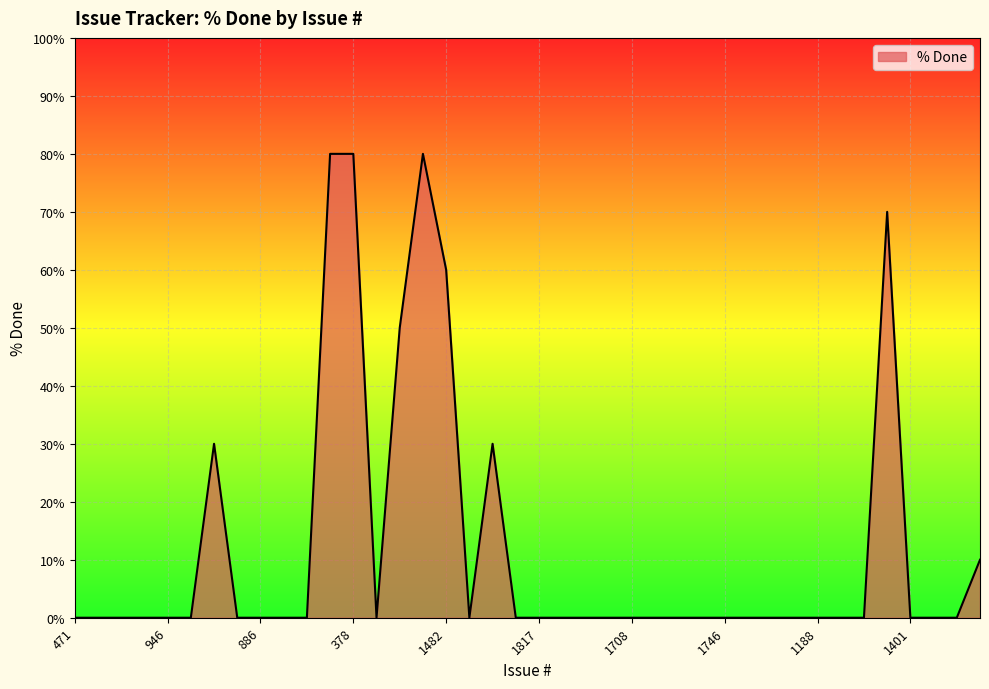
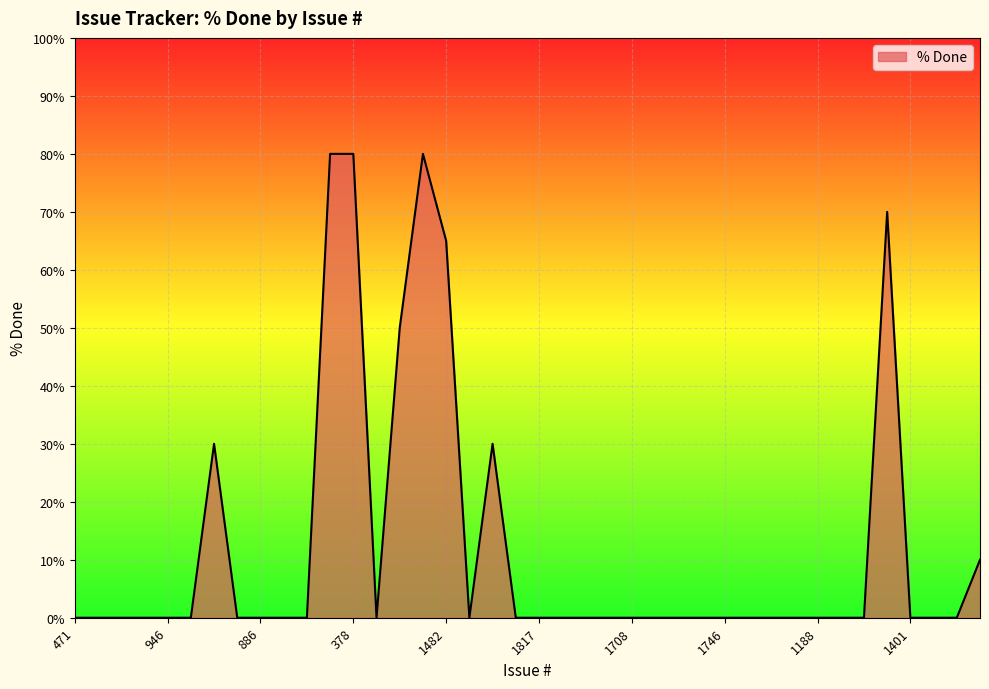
  {
    "471": "0%",
    "946": "0%",
    "886": "0%",
    "378": "80%",
-   "1482": "60%",
+   "1482": "65%",
    "1817": "0%",
    "1708": "0%",
    "1746": "0%",
    "1188": "0%",
    "1401": "0%"
  }
